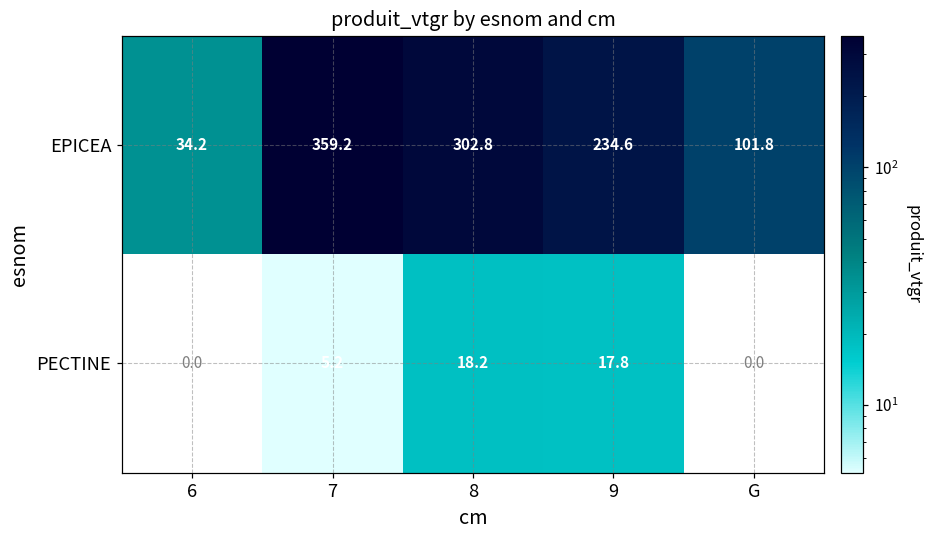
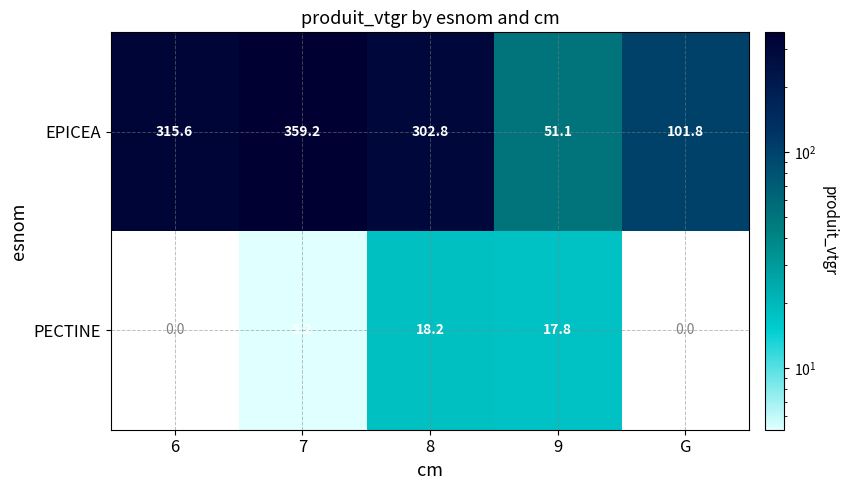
  {
    "EPICEA": {
-     "6": 34.2,
+     "6": 315.6,
      "7": 359.2,
      "8": 302.8,
-     "9": 234.6,
+     "9": 51.1,
      "G": 101.8
    },
    "PECTINE": {
      "8": 18.2,
      "9": 17.8
    }
  }
